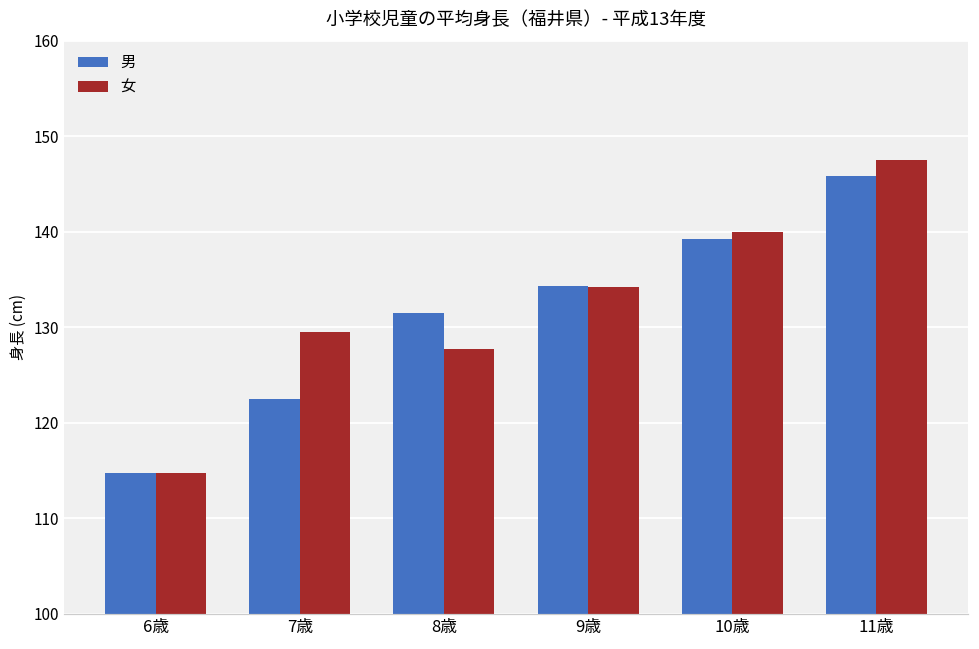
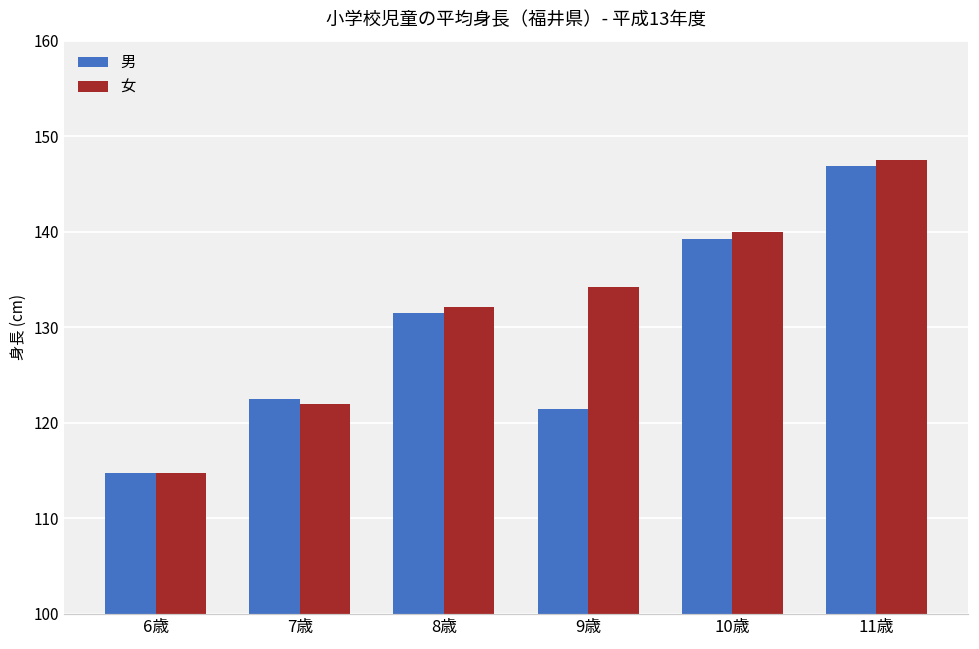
  {
    "男": {
      "6歳": 115,
      "7歳": 123,
      "8歳": 132,
-     "9歳": 134,
+     "9歳": 121,
      "10歳": 139,
-     "11歳": 146
+     "11歳": 147
    },
    "女": {
      "6歳": 115,
-     "7歳": 130,
-     "8歳": 128,
+     "7歳": 122,
+     "8歳": 132,
      "9歳": 134,
      "10歳": 140,
      "11歳": 148
    }
  }
